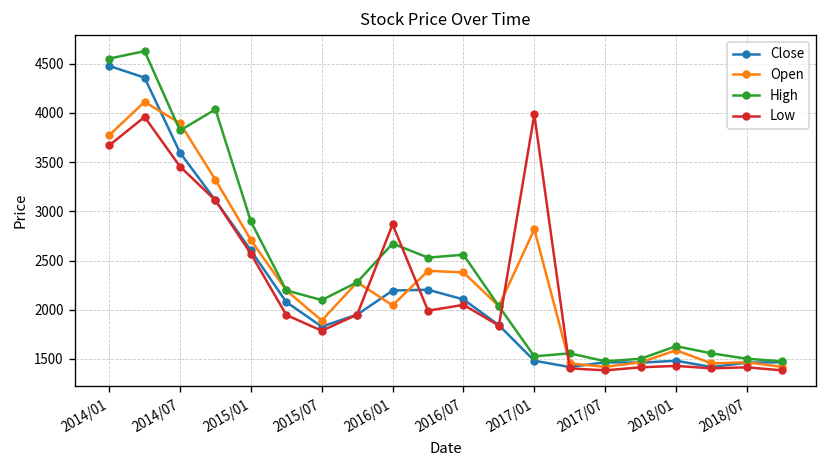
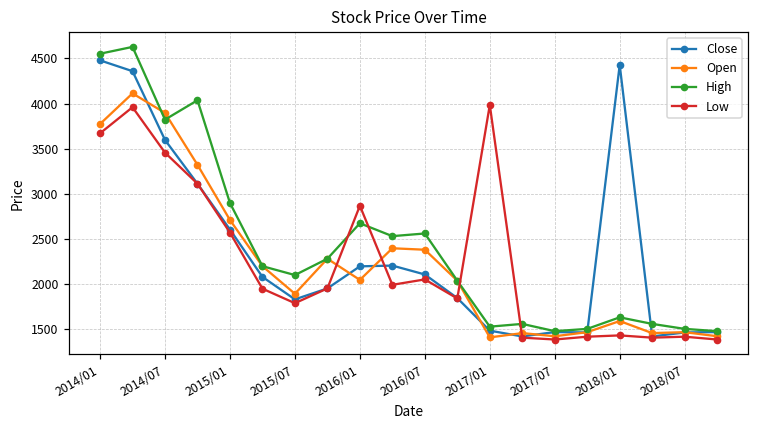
  {
    "Close": {
      "2014/01": 4500,
      "2014/07": 3600,
      "2015/01": 2600,
      "2015/07": 1800,
      "2016/01": 2200,
      "2016/07": 2100,
      "2017/01": 1500,
-     "2018/01": 1500
+     "2018/01": 4400
    },
    "Open": {
      "2014/01": 3800,
      "2014/07": 3900,
      "2015/01": 2700,
      "2015/07": 1900,
      "2016/01": 2000,
      "2016/07": 2400,
-     "2017/01": 2800,
+     "2017/01": 1400,
      "2017/07": 1400,
      "2018/01": 1600
    },
    "High": {
      "2014/01": 4600,
      "2014/07": 3800,
      "2015/01": 2900,
      "2015/07": 2100,
      "2016/01": 2700,
      "2016/07": 2600,
      "2017/01": 1500,
      "2018/01": 1600,
      "2018/07": 1500
    },
    "Low": {
      "2014/01": 3700,
      "2014/07": 3500,
      "2015/01": 2600,
      "2015/07": 1800,
      "2016/01": 2900,
      "2016/07": 2000,
      "2017/01": 4000,
      "2017/07": 1400,
      "2018/01": 1400,
      "2018/07": 1400
    }
  }
